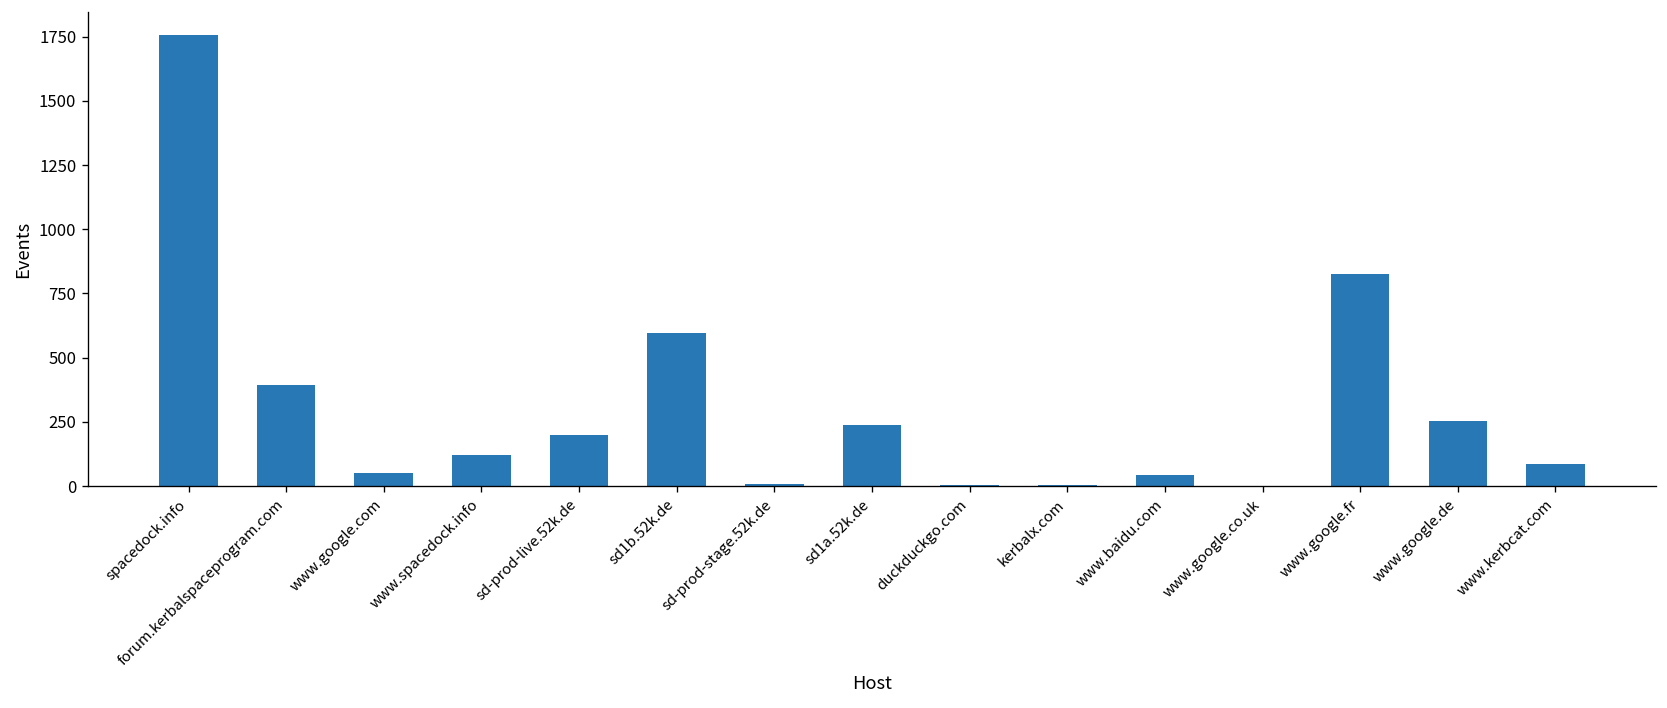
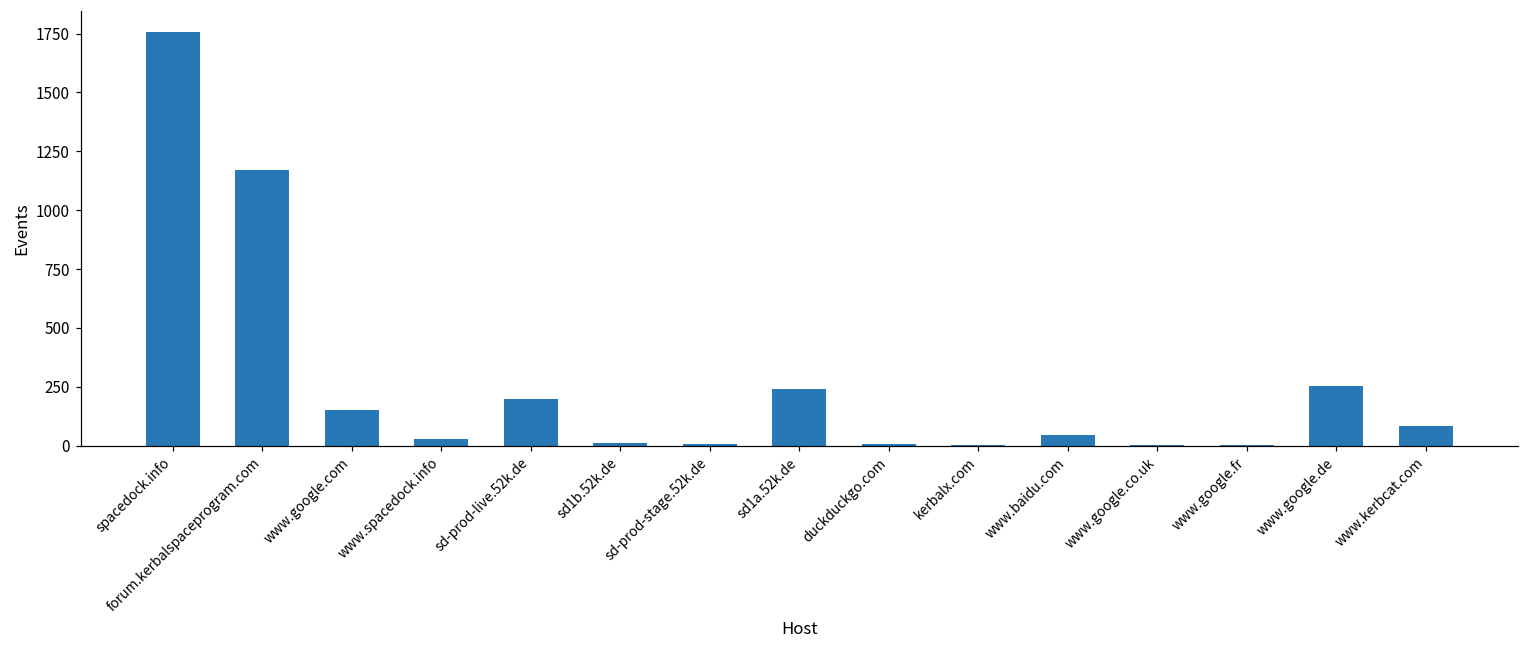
  {
    "spacedock.info": 1760,
-   "forum.kerbalspaceprogram.com": 390,
-   "www.google.com": 50,
-   "www.spacedock.info": 120,
+   "forum.kerbalspaceprogram.com": 1170,
+   "www.google.com": 150,
+   "www.spacedock.info": 30,
    "sd-prod-live.52k.de": 200,
-   "sd1b.52k.de": 600,
+   "sd1b.52k.de": 10,
    "sd1a.52k.de": 240,
    "www.baidu.com": 40,
-   "www.google.fr": 830,
+   "www.google.fr": 0,
    "www.google.de": 250,
    "www.kerbcat.com": 90
  }
